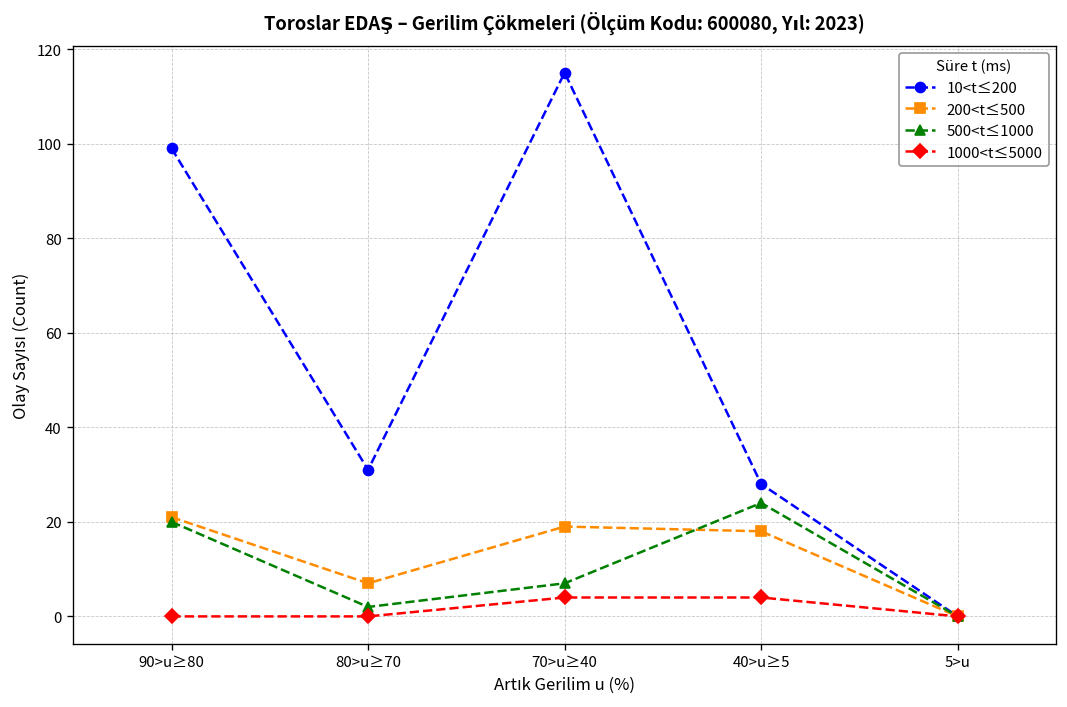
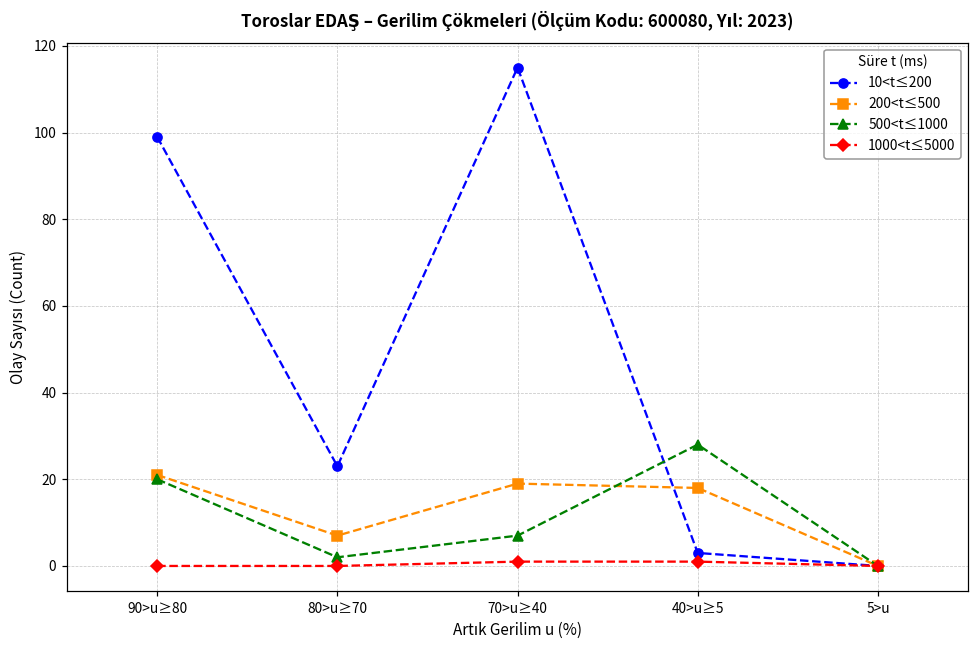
  {
    "10<t≤200": {
      "90>u≥80": 99,
-     "80>u≥70": 31,
+     "80>u≥70": 23,
      "70>u≥40": 115,
-     "40>u≥5": 28
+     "40>u≥5": 3
    },
    "200<t≤500": {
      "90>u≥80": 21,
      "80>u≥70": 7,
      "70>u≥40": 19,
      "40>u≥5": 18
    },
    "500<t≤1000": {
      "90>u≥80": 20,
      "80>u≥70": 2,
      "70>u≥40": 7,
-     "40>u≥5": 24
+     "40>u≥5": 28
    },
    "1000<t≤5000": {
      "90>u≥80": 0,
      "80>u≥70": 0,
-     "70>u≥40": 4,
-     "40>u≥5": 4
+     "70>u≥40": 1,
+     "40>u≥5": 1
    }
  }
